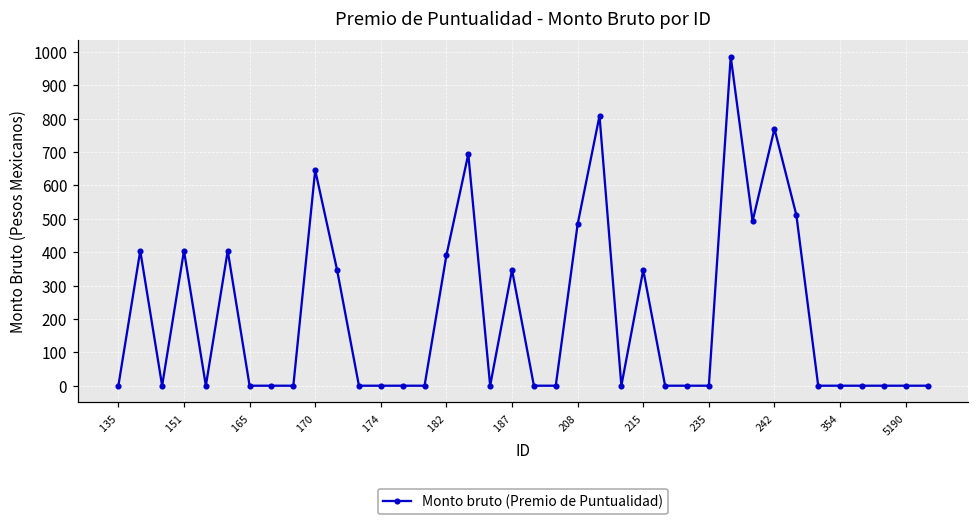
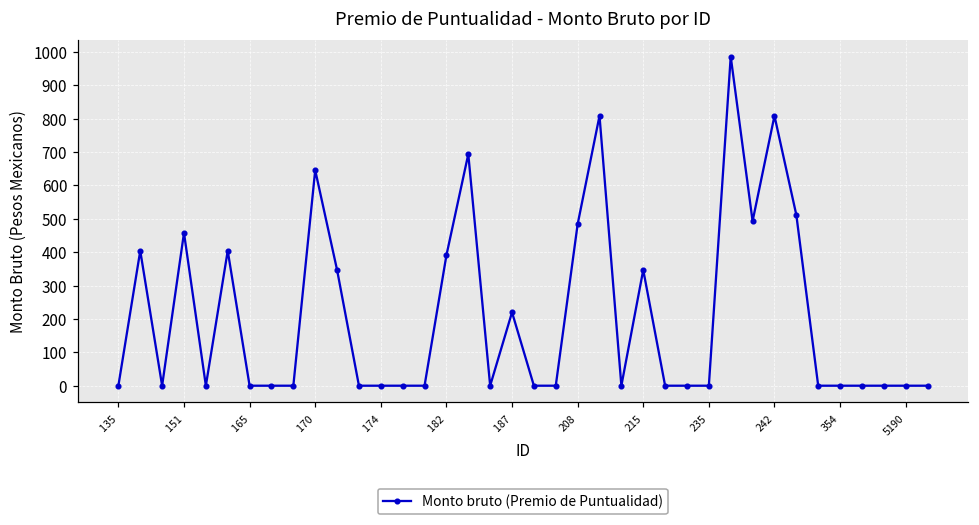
  {
    "135": 0,
-   "151": 400,
+   "151": 460,
    "165": 0,
    "170": 650,
    "174": 0,
    "182": 390,
-   "187": 350,
+   "187": 220,
    "208": 480,
    "215": 350,
    "235": 0,
-   "242": 770,
+   "242": 810,
    "354": 0,
    "5190": 0
  }
